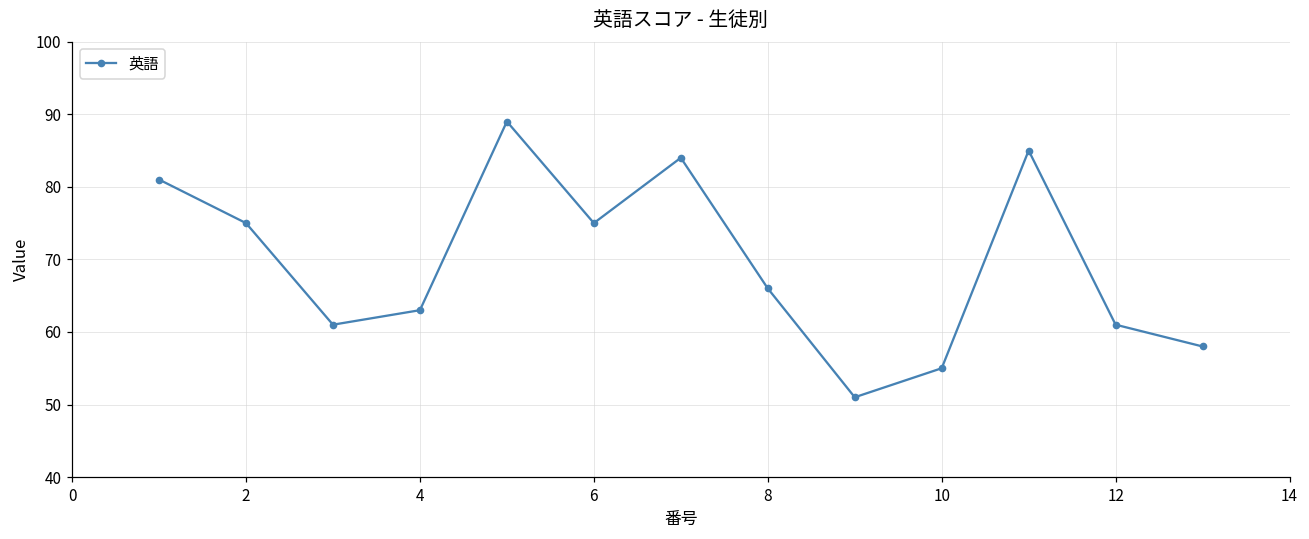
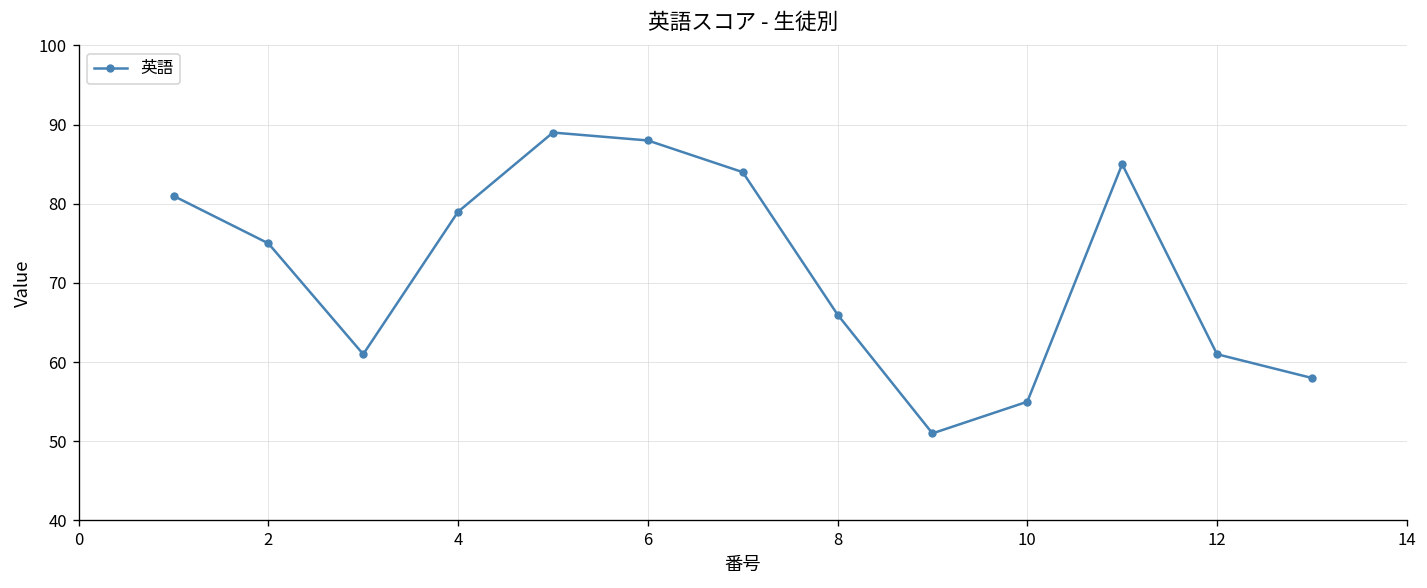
  {
    "2": 75,
-   "4": 63,
-   "6": 75,
+   "4": 79,
+   "6": 88,
    "8": 66,
    "10": 55,
    "12": 61
  }
